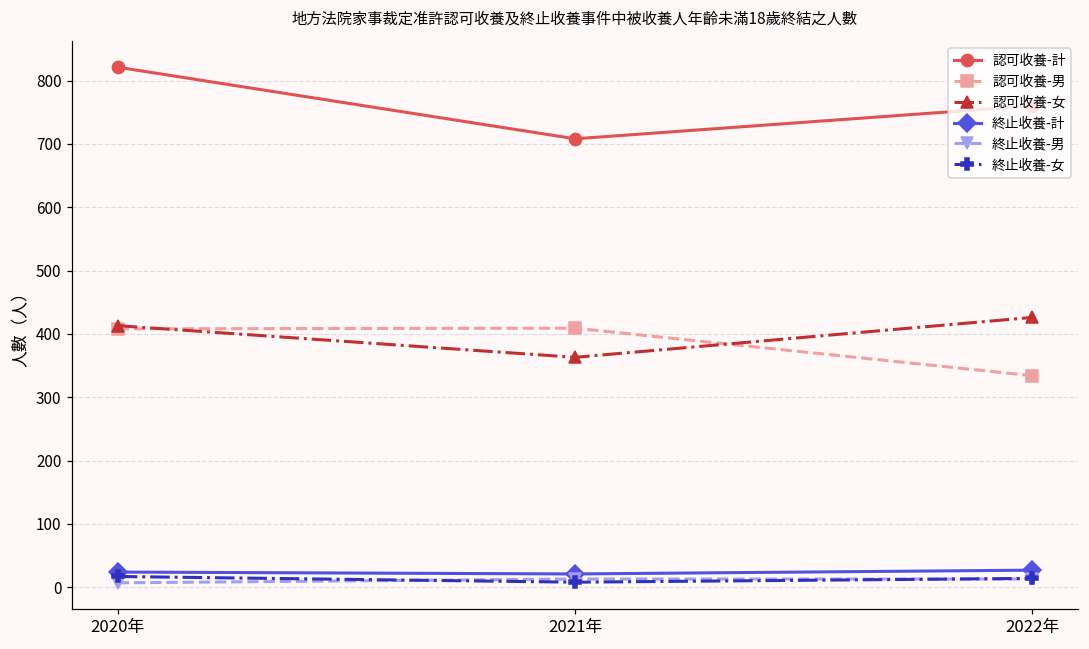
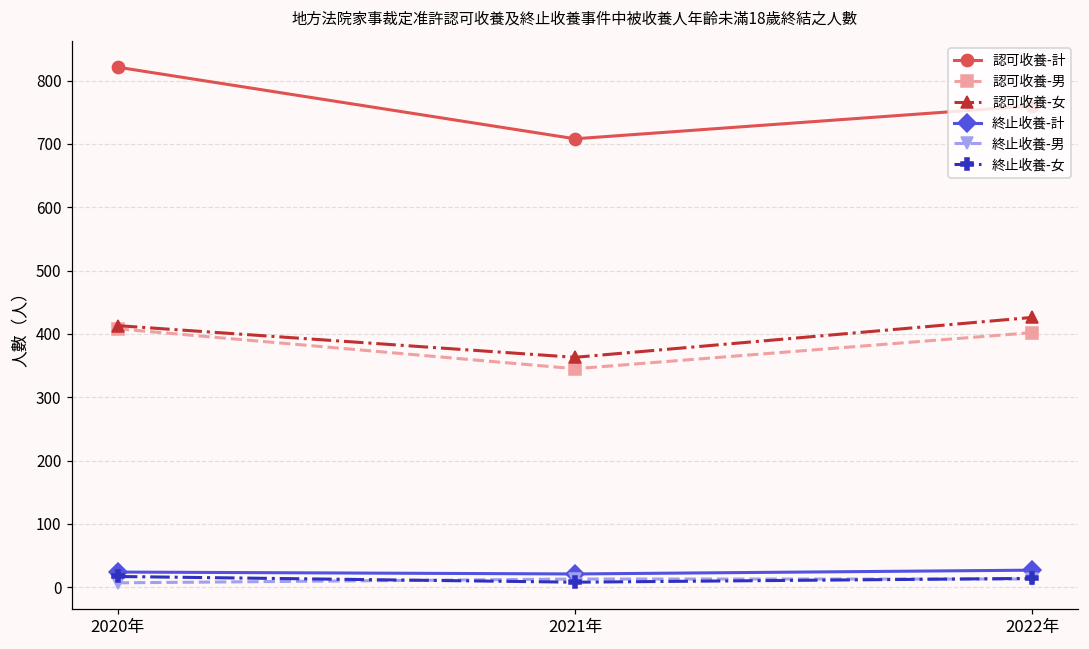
  {
    "認可收養-男": {
      "2020年": 410,
-     "2021年": 410,
-     "2022年": 330
+     "2021年": 350,
+     "2022年": 400
    },
    "終止收養-男": {
      "2020年": 10,
      "2021年": 10
    }
  }
